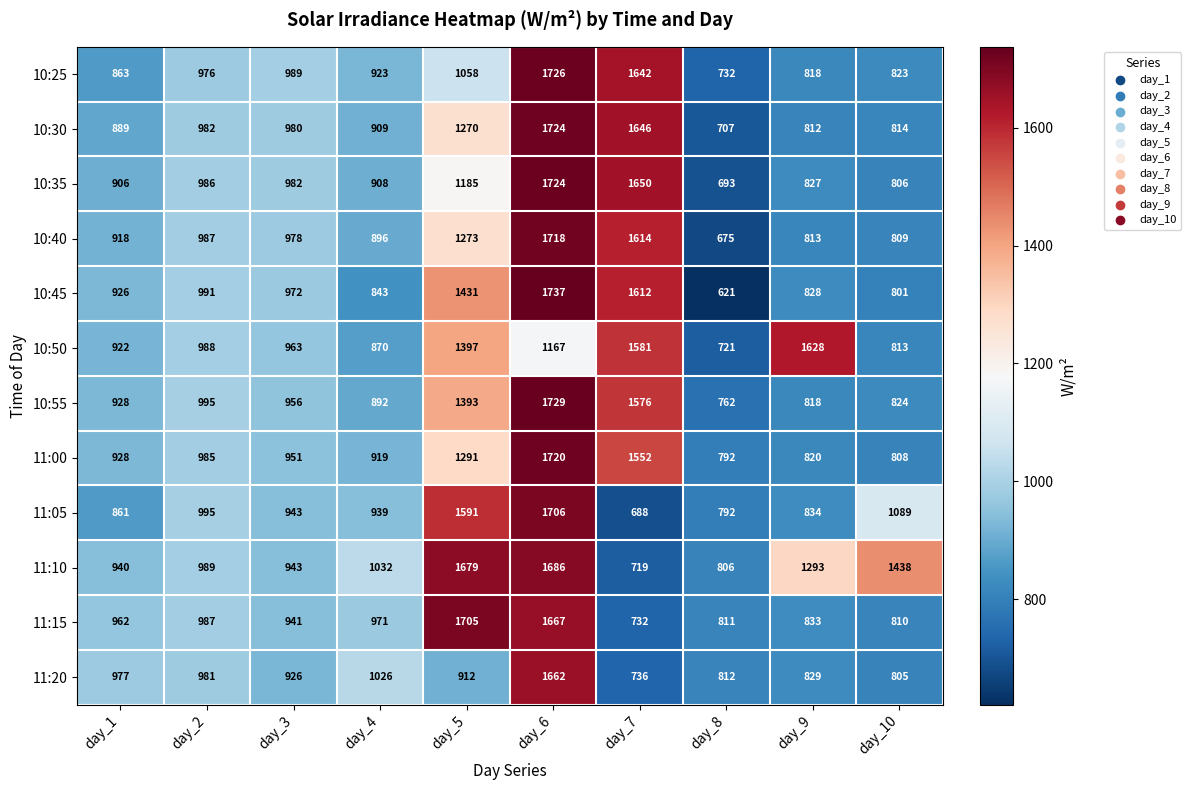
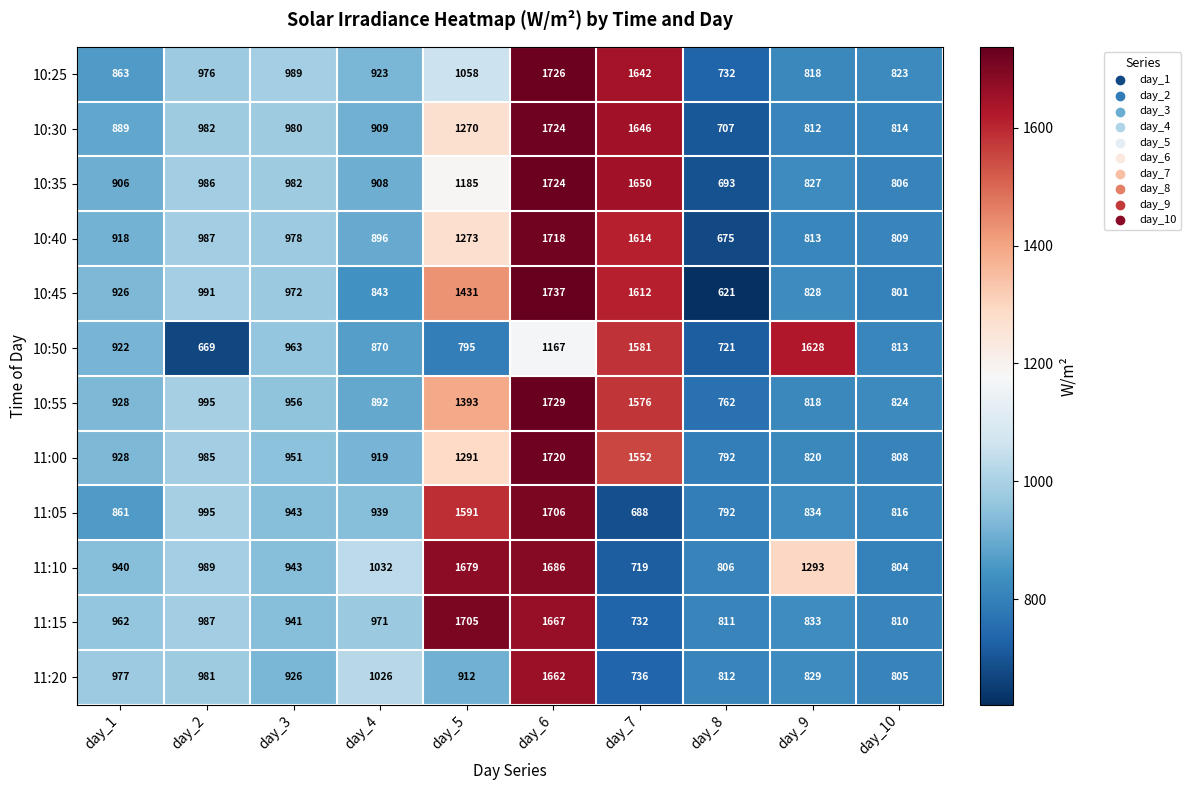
  {
    "10:25": {
      "day_1": 863,
      "day_2": 976,
      "day_3": 989,
      "day_4": 923,
      "day_5": 1058,
      "day_6": 1726,
      "day_7": 1642,
      "day_8": 732,
      "day_9": 818,
      "day_10": 823
    },
    "10:30": {
      "day_1": 889,
      "day_2": 982,
      "day_3": 980,
      "day_4": 909,
      "day_5": 1270,
      "day_6": 1724,
      "day_7": 1646,
      "day_8": 707,
      "day_9": 812,
      "day_10": 814
    },
    "10:35": {
      "day_1": 906,
      "day_2": 986,
      "day_3": 982,
      "day_4": 908,
      "day_5": 1185,
      "day_6": 1724,
      "day_7": 1650,
      "day_8": 693,
      "day_9": 827,
      "day_10": 806
    },
    "10:40": {
      "day_1": 918,
      "day_2": 987,
      "day_3": 978,
      "day_4": 896,
      "day_5": 1273,
      "day_6": 1718,
      "day_7": 1614,
      "day_8": 675,
      "day_9": 813,
      "day_10": 809
    },
    "10:45": {
      "day_1": 926,
      "day_2": 991,
      "day_3": 972,
      "day_4": 843,
      "day_5": 1431,
      "day_6": 1737,
      "day_7": 1612,
      "day_8": 621,
      "day_9": 828,
      "day_10": 801
    },
    "10:50": {
      "day_1": 922,
-     "day_2": 988,
+     "day_2": 669,
      "day_3": 963,
      "day_4": 870,
-     "day_5": 1397,
+     "day_5": 795,
      "day_6": 1167,
      "day_7": 1581,
      "day_8": 721,
      "day_9": 1628,
      "day_10": 813
    },
    "10:55": {
      "day_1": 928,
      "day_2": 995,
      "day_3": 956,
      "day_4": 892,
      "day_5": 1393,
      "day_6": 1729,
      "day_7": 1576,
      "day_8": 762,
      "day_9": 818,
      "day_10": 824
    },
    "11:00": {
      "day_1": 928,
      "day_2": 985,
      "day_3": 951,
      "day_4": 919,
      "day_5": 1291,
      "day_6": 1720,
      "day_7": 1552,
      "day_8": 792,
      "day_9": 820,
      "day_10": 808
    },
    "11:05": {
      "day_1": 861,
      "day_2": 995,
      "day_3": 943,
      "day_4": 939,
      "day_5": 1591,
      "day_6": 1706,
      "day_7": 688,
      "day_8": 792,
      "day_9": 834,
-     "day_10": 1089
+     "day_10": 816
    },
    "11:10": {
      "day_1": 940,
      "day_2": 989,
      "day_3": 943,
      "day_4": 1032,
      "day_5": 1679,
      "day_6": 1686,
      "day_7": 719,
      "day_8": 806,
      "day_9": 1293,
-     "day_10": 1438
+     "day_10": 804
    },
    "11:15": {
      "day_1": 962,
      "day_2": 987,
      "day_3": 941,
      "day_4": 971,
      "day_5": 1705,
      "day_6": 1667,
      "day_7": 732,
      "day_8": 811,
      "day_9": 833,
      "day_10": 810
    },
    "11:20": {
      "day_1": 977,
      "day_2": 981,
      "day_3": 926,
      "day_4": 1026,
      "day_5": 912,
      "day_6": 1662,
      "day_7": 736,
      "day_8": 812,
      "day_9": 829,
      "day_10": 805
    }
  }
